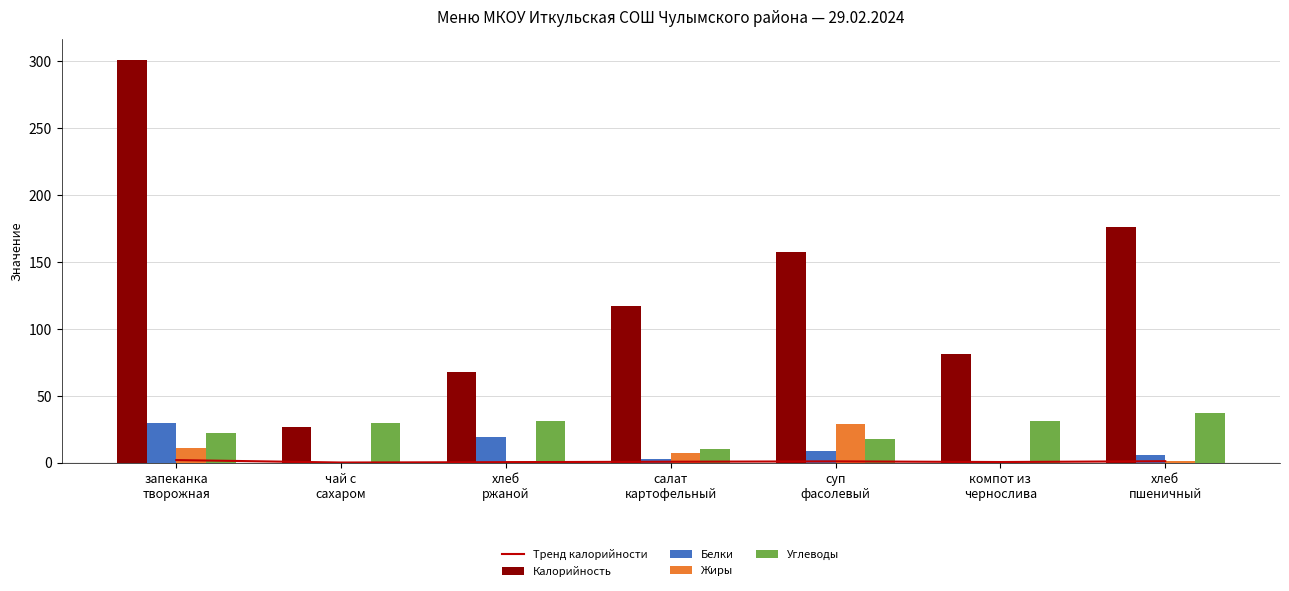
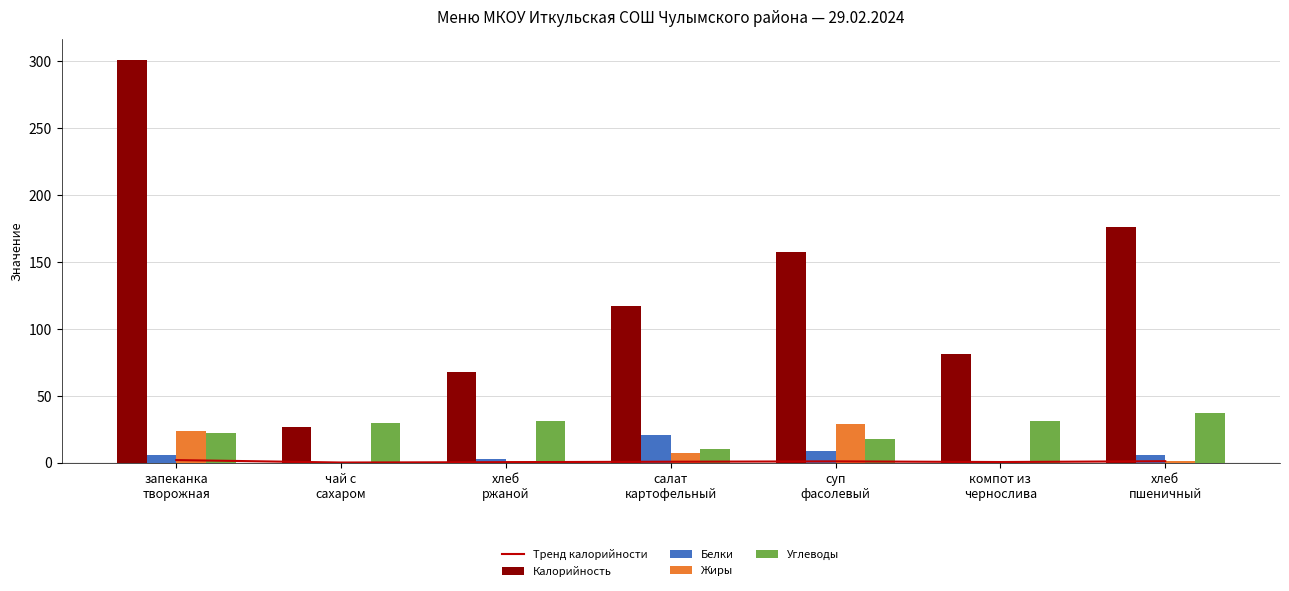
  {
    "Белки": {
-     "запеканка творожная": 30,
+     "запеканка творожная": 6,
      "чай с сахаром": 0,
-     "хлеб ржаной": 19,
-     "салат картофельный": 3,
+     "хлеб ржаной": 3,
+     "салат картофельный": 21,
      "суп фасолевый": 9,
      "хлеб пшеничный": 6
    },
    "Жиры": {
-     "запеканка творожная": 11,
+     "запеканка творожная": 24,
      "чай с сахаром": 0,
      "салат картофельный": 7,
      "суп фасолевый": 29,
      "компот из чернослива": 0
    },
    "Углеводы": {
      "запеканка творожная": 22,
      "чай с сахаром": 30,
      "хлеб ржаной": 31,
      "салат картофельный": 10,
      "суп фасолевый": 18,
      "компот из чернослива": 31,
      "хлеб пшеничный": 37
    }
  }
